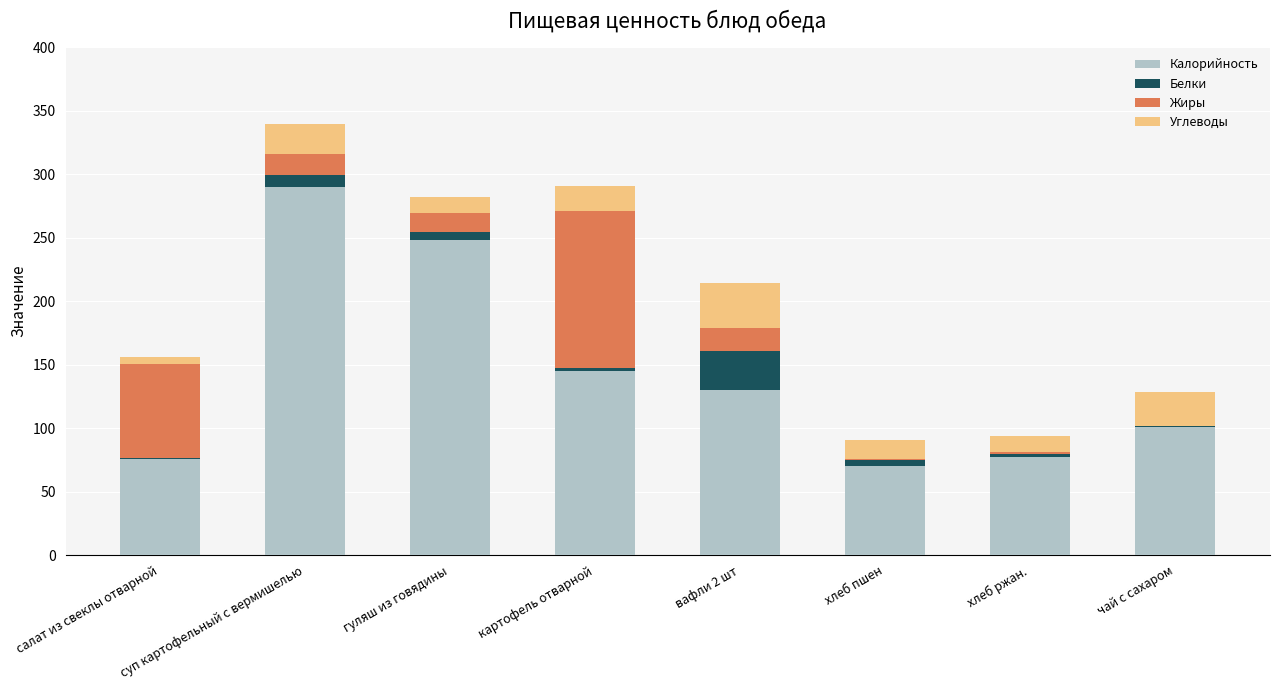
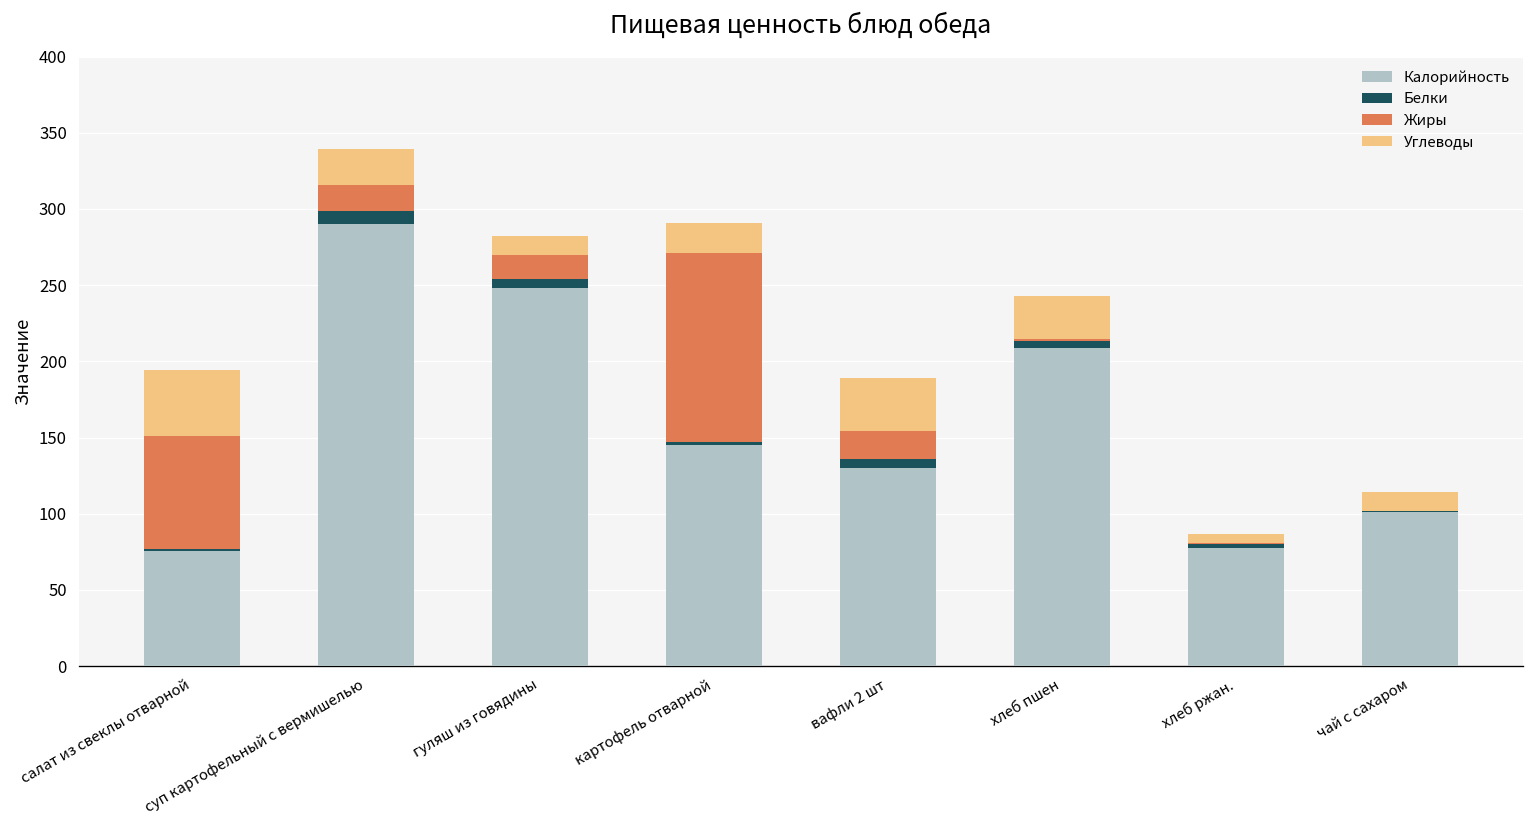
  {
    "Калорийность": {
      "салат из свеклы отварной": 75,
      "суп картофельный с вермишелью": 290,
      "гуляш из говядины": 248,
      "картофель отварной": 145,
      "вафли 2 шт": 130,
-     "хлеб пшен": 70,
+     "хлеб пшен": 209,
      "хлеб ржан.": 77,
      "чай с сахаром": 101
    },
    "Белки": {
      "суп картофельный с вермишелью": 9,
      "гуляш из говядины": 6,
      "картофель отварной": 2,
-     "вафли 2 шт": 31,
+     "вафли 2 шт": 6,
      "хлеб пшен": 5,
      "хлеб ржан.": 3
    },
    "Жиры": {
      "салат из свеклы отварной": 74,
      "суп картофельный с вермишелью": 17,
      "гуляш из говядины": 15,
      "картофель отварной": 124,
      "вафли 2 шт": 18,
      "чай с сахаром": 0
    },
    "Углеводы": {
-     "салат из свеклы отварной": 5,
+     "салат из свеклы отварной": 43,
      "суп картофельный с вермишелью": 24,
      "гуляш из говядины": 12,
      "картофель отварной": 19,
      "вафли 2 шт": 35,
-     "хлеб пшен": 15,
-     "хлеб ржан.": 13,
-     "чай с сахаром": 27
+     "хлеб пшен": 28,
+     "хлеб ржан.": 6,
+     "чай с сахаром": 13
    }
  }
